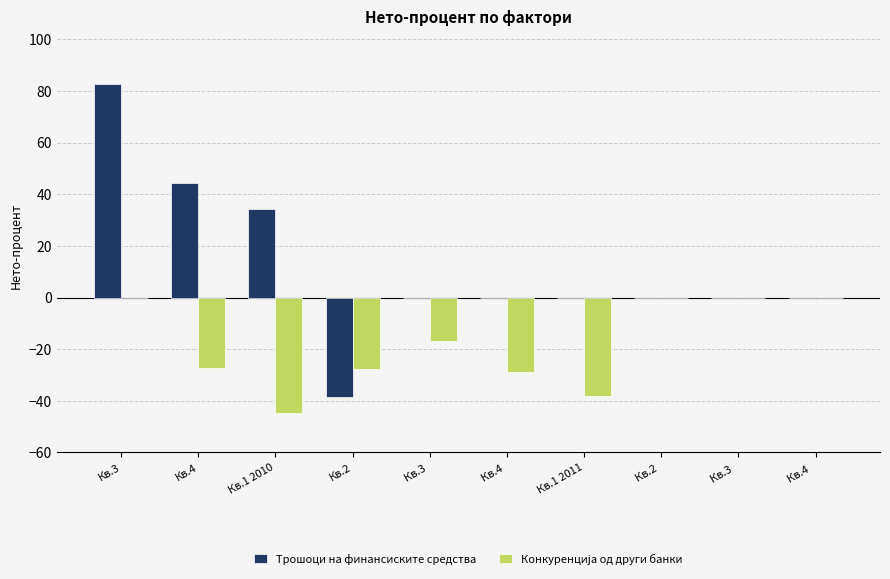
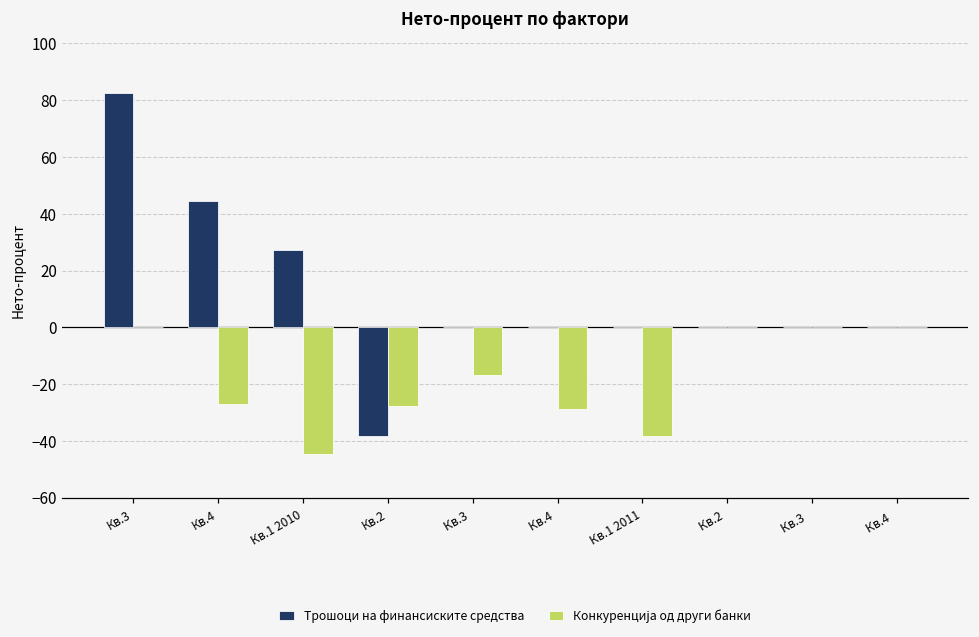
  {
    "Трошоци на финансиските средства": {
-     "Кв.1 2010": 34,
+     "Кв.1 2010": 27,
      "Кв.1 2011": 0
    },
    "Конкуренција од други банки": {
      "Кв.1 2010": -45,
      "Кв.1 2011": -38
    }
  }
